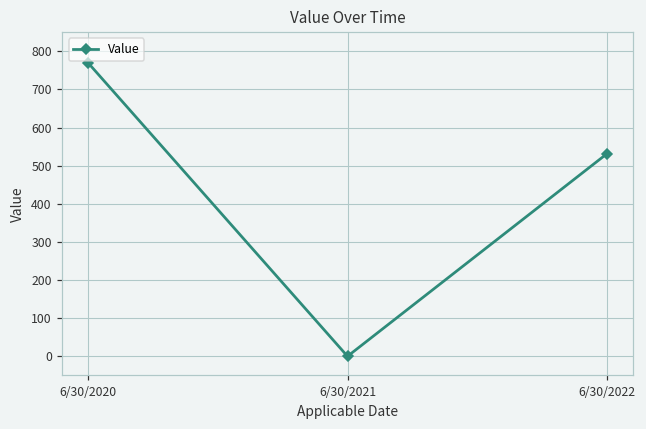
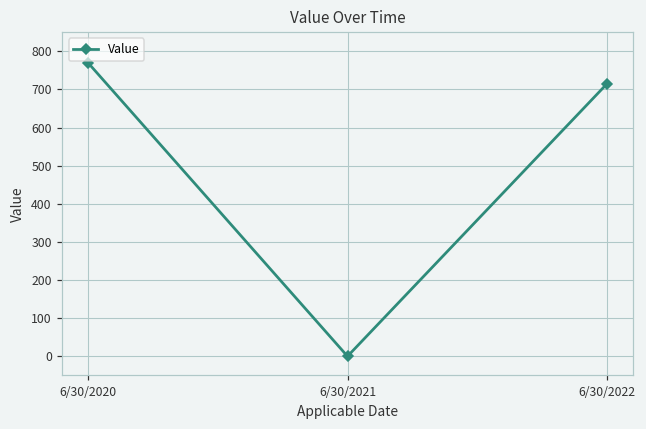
  {
    "6/30/2020": 770,
    "6/30/2021": 0,
-   "6/30/2022": 530
+   "6/30/2022": 710
  }
